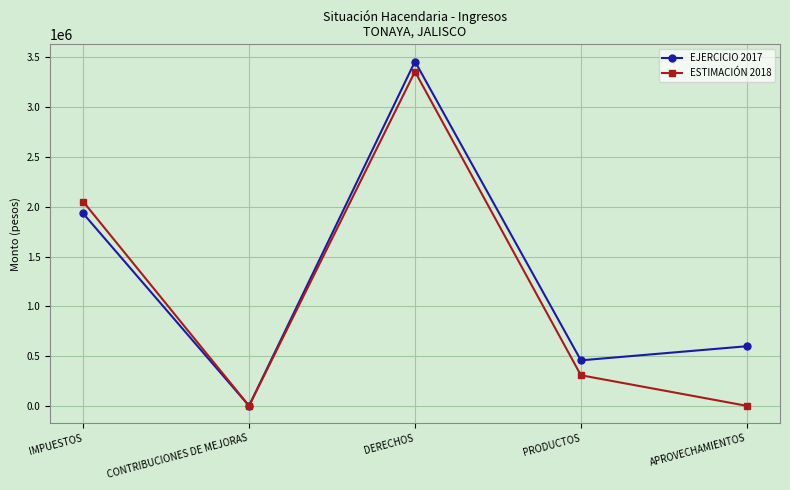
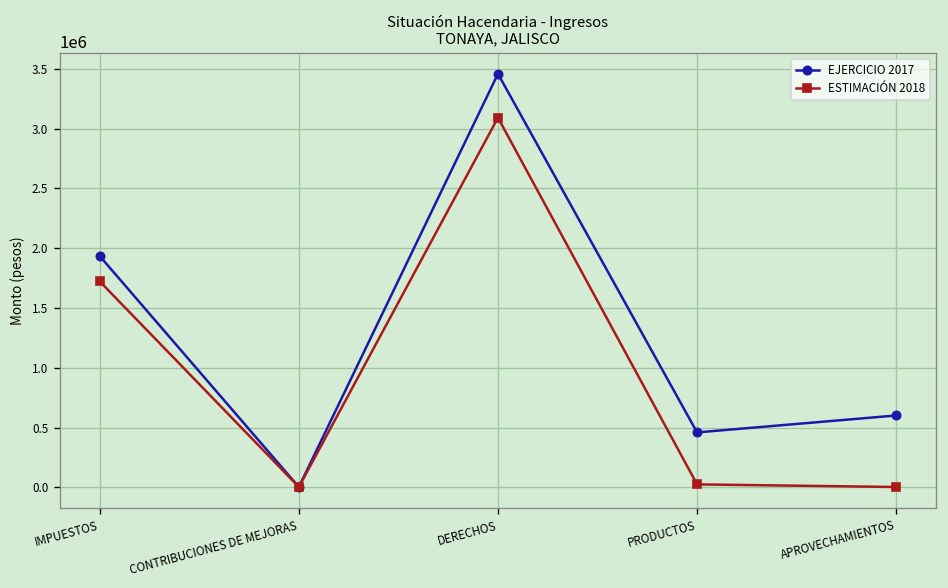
  {
    "EJERCICIO 2017": {
      "IMPUESTOS": 1900000,
      "DERECHOS": 3500000,
      "PRODUCTOS": 500000,
      "APROVECHAMIENTOS": 600000
    },
    "ESTIMACIÓN 2018": {
-     "IMPUESTOS": 2100000,
-     "DERECHOS": 3400000,
-     "PRODUCTOS": 300000,
+     "IMPUESTOS": 1700000,
+     "DERECHOS": 3100000,
+     "PRODUCTOS": 0,
      "APROVECHAMIENTOS": 0
    }
  }
